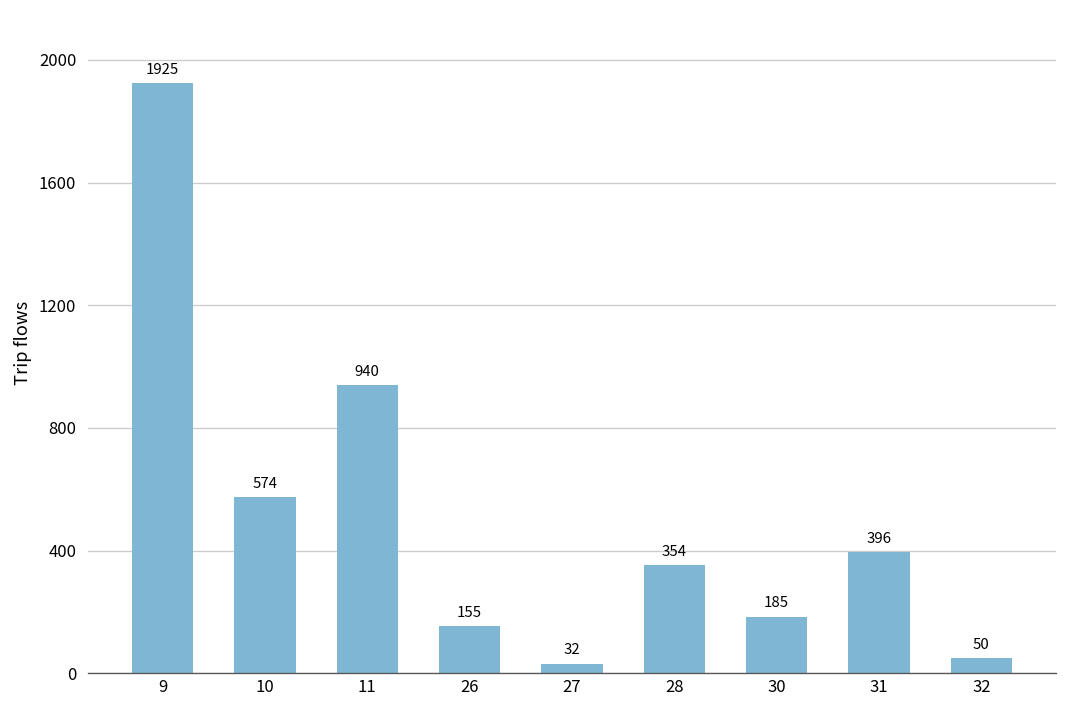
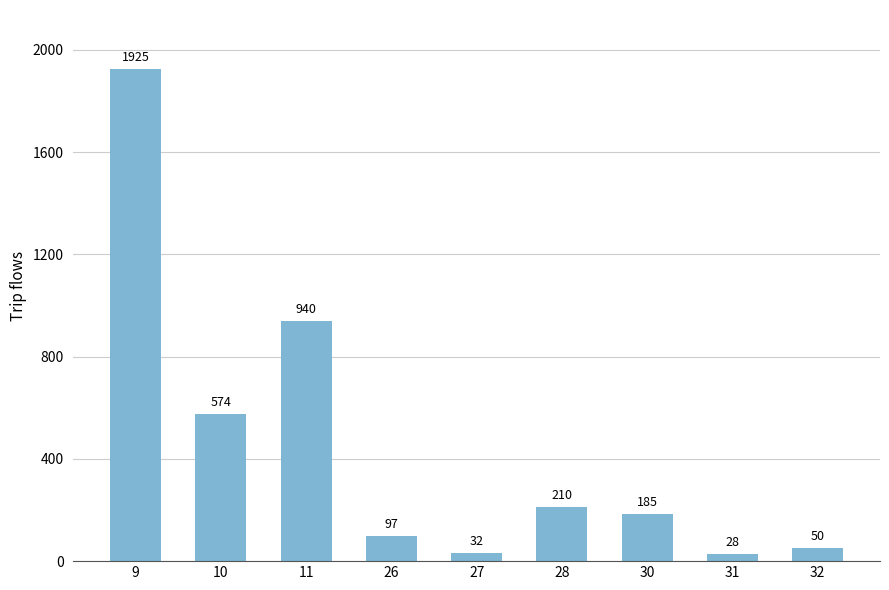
  {
    "9": 1925,
    "10": 574,
    "11": 940,
-   "26": 155,
+   "26": 97,
    "27": 32,
-   "28": 354,
+   "28": 210,
    "30": 185,
-   "31": 396,
+   "31": 28,
    "32": 50
  }
